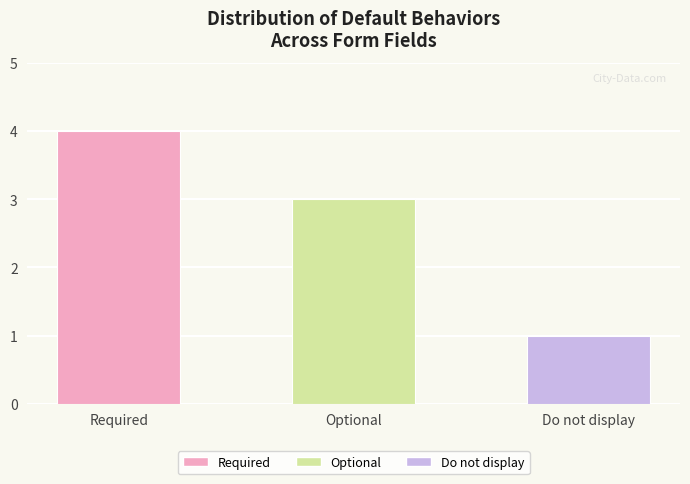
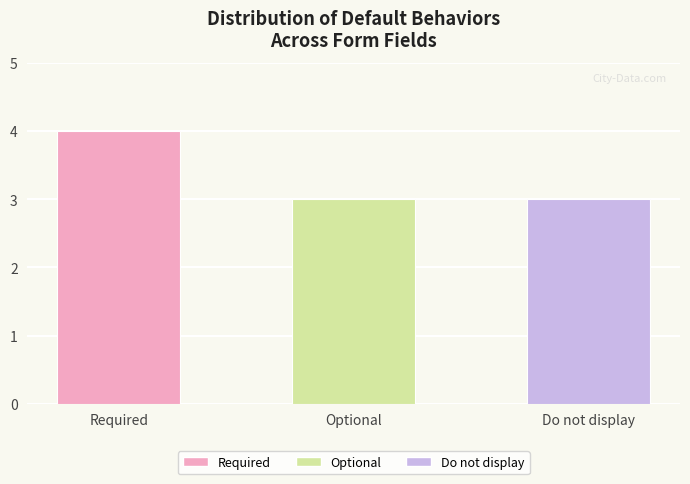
  {
    "Required": 4,
    "Optional": 3,
-   "Do not display": 1
+   "Do not display": 3
  }
